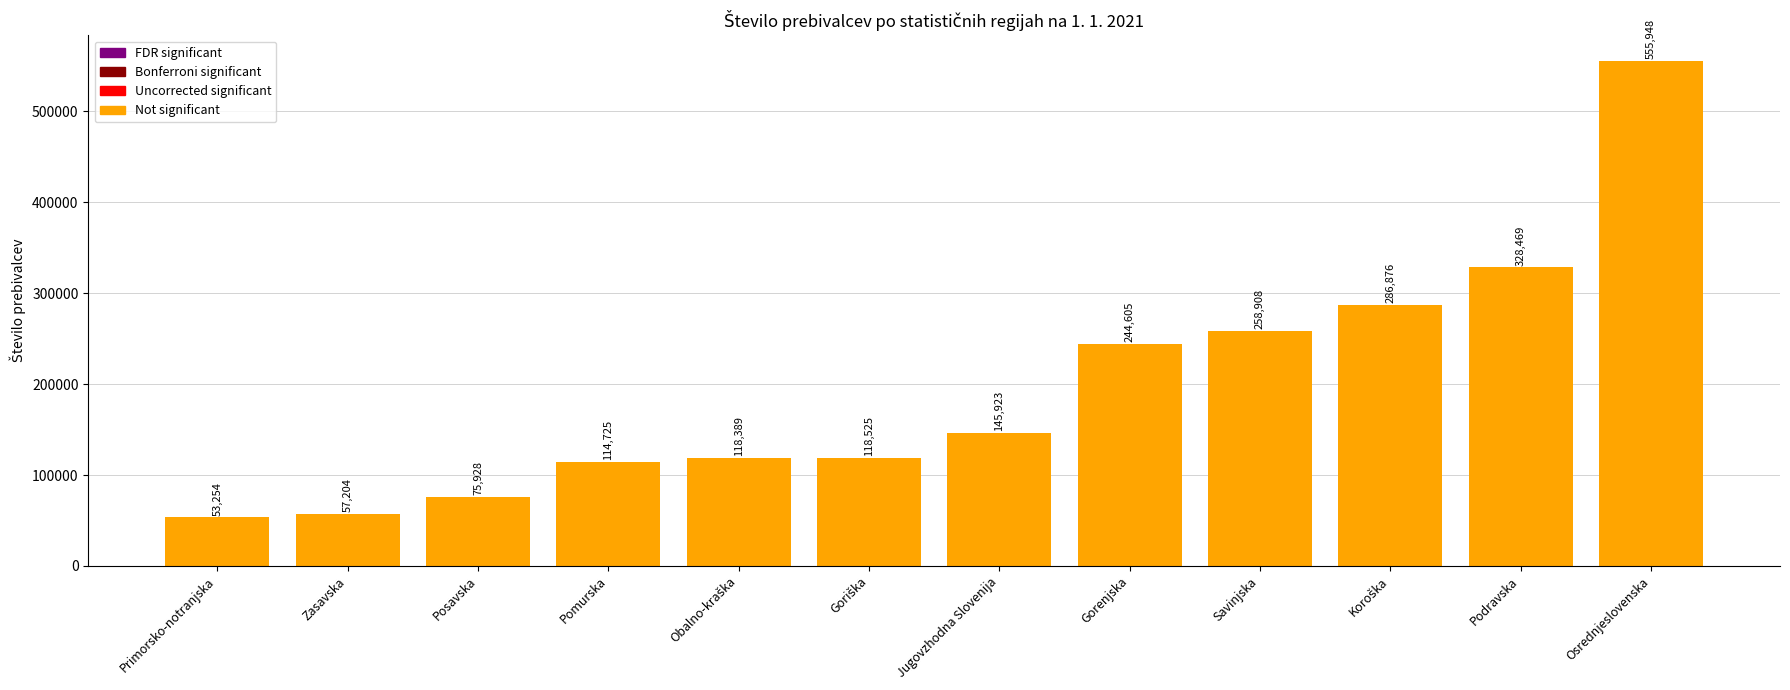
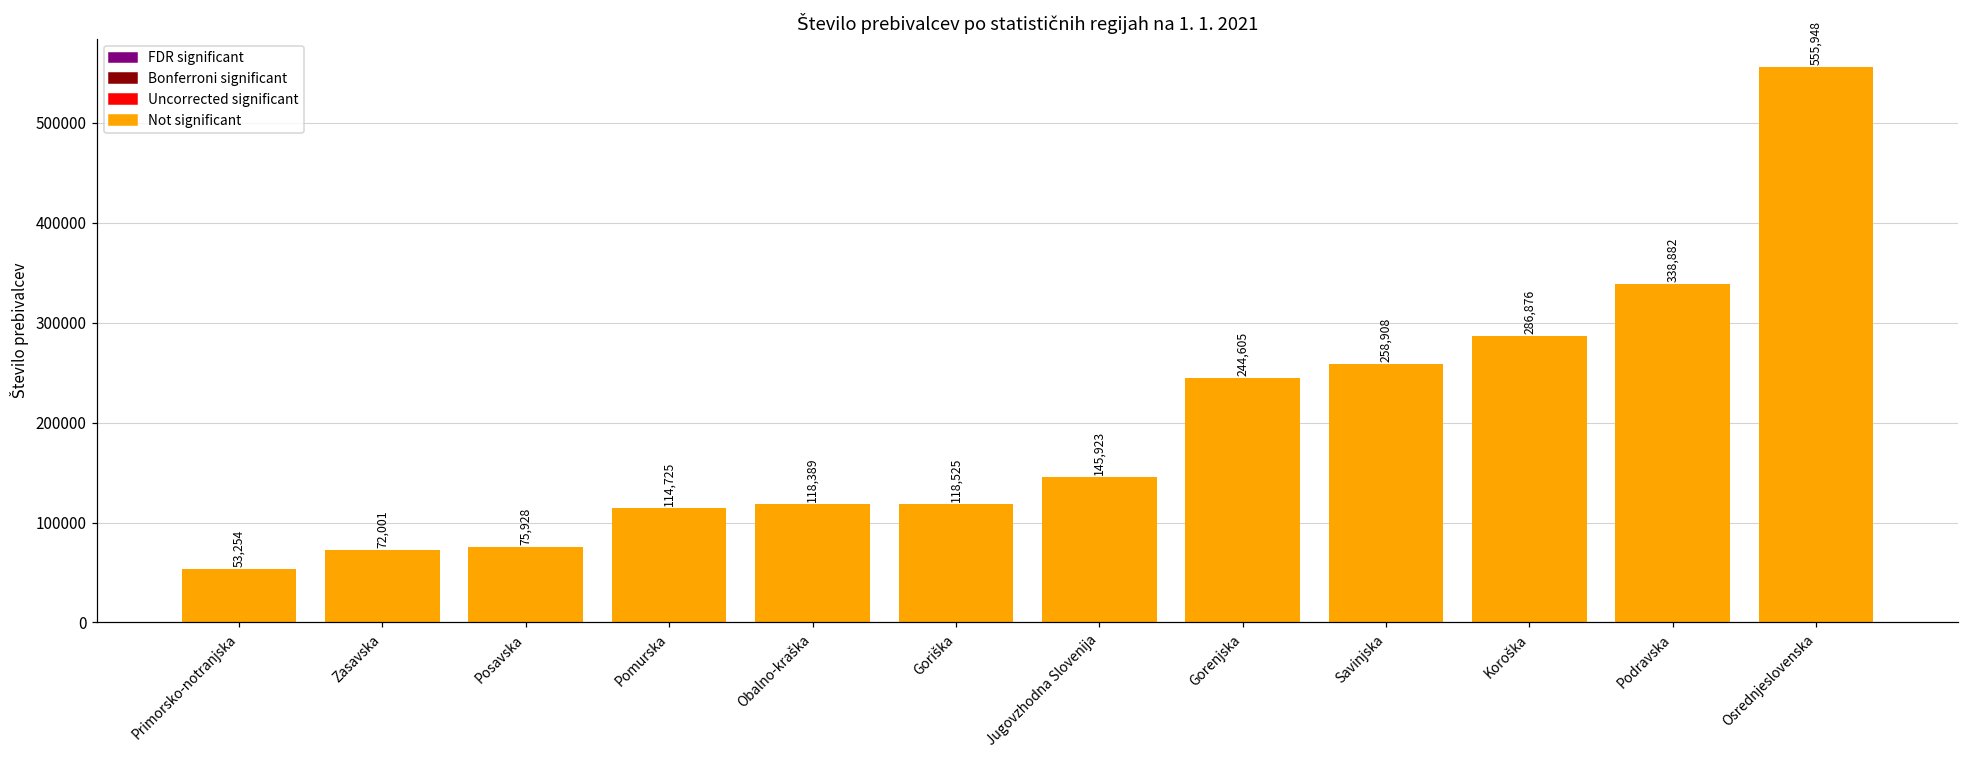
  {
    "Primorsko-notranjska": "53,254",
-   "Zasavska": "57,204",
+   "Zasavska": "72,001",
    "Posavska": "75,928",
    "Pomurska": "114,725",
    "Obalno-kraška": "118,389",
    "Goriška": "118,525",
    "Jugovzhodna Slovenija": "145,923",
    "Gorenjska": "244,605",
    "Savinjska": "258,908",
    "Koroška": "286,876",
-   "Podravska": "328,469",
+   "Podravska": "338,882",
    "Osrednjeslovenska": "555,948"
  }
